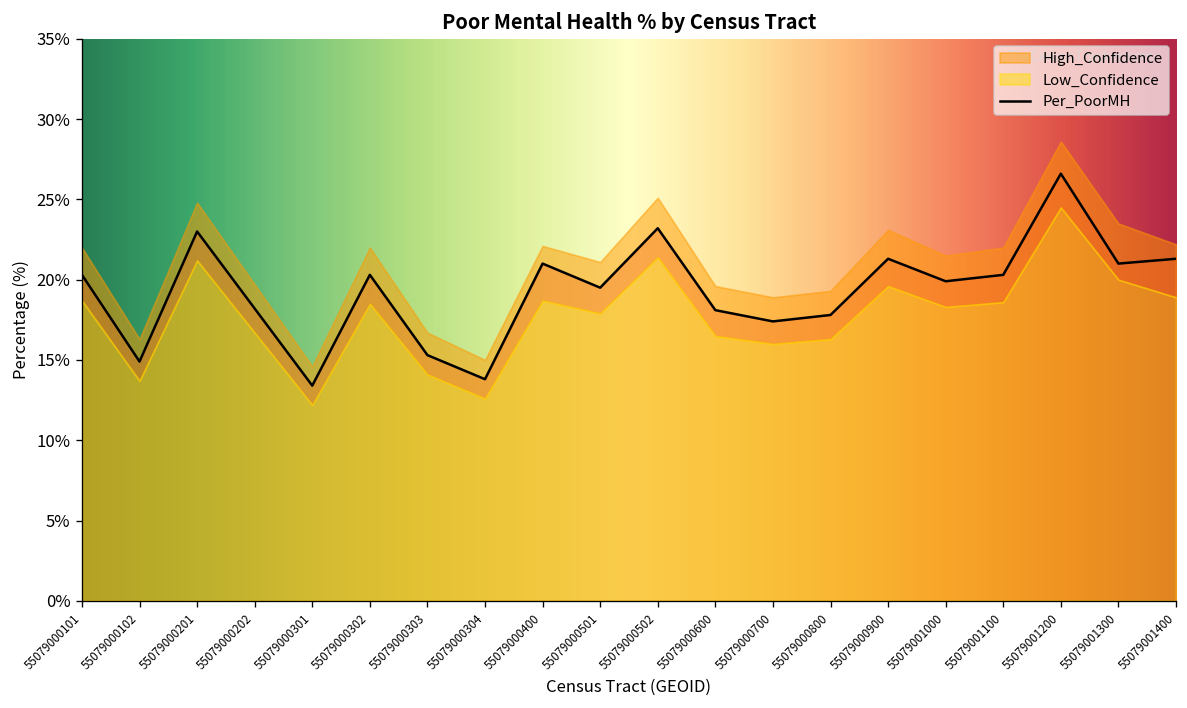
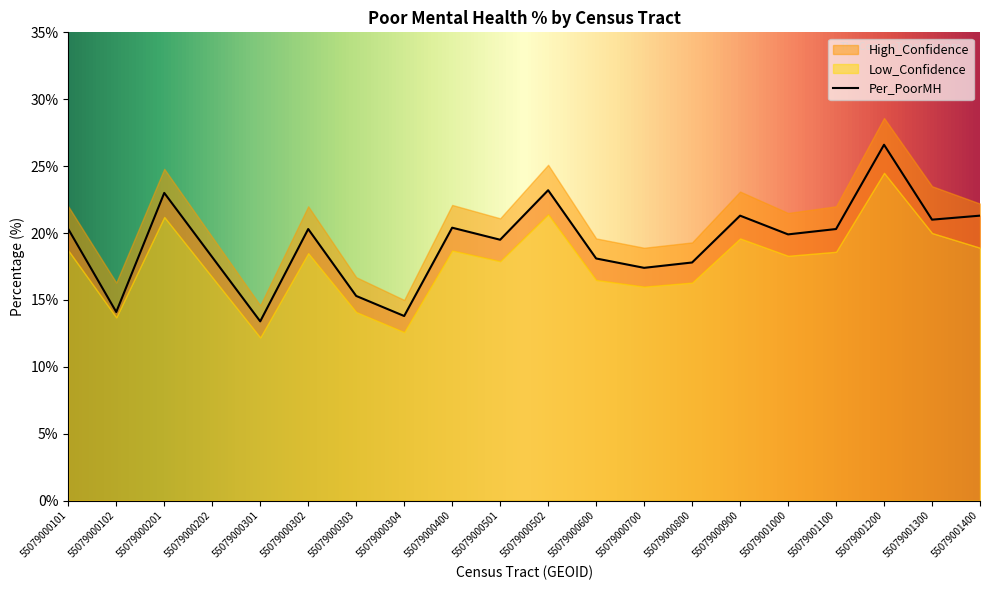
  {
    "Per_PoorMH": {
      "55079000101": "20.3%",
-     "55079000102": "14.9%",
+     "55079000102": "14.1%",
      "55079000201": "23.0%",
      "55079000202": "18.2%",
      "55079000301": "13.4%",
      "55079000302": "20.3%",
      "55079000303": "15.3%",
      "55079000304": "13.8%",
-     "55079000400": "21.0%",
+     "55079000400": "20.4%",
      "55079000501": "19.5%",
      "55079000502": "23.2%",
      "55079000600": "18.1%",
      "55079000700": "17.4%",
      "55079000800": "17.8%",
      "55079000900": "21.3%",
      "55079001000": "19.9%",
      "55079001100": "20.3%",
      "55079001200": "26.6%",
      "55079001300": "21.0%",
      "55079001400": "21.3%"
    }
  }
